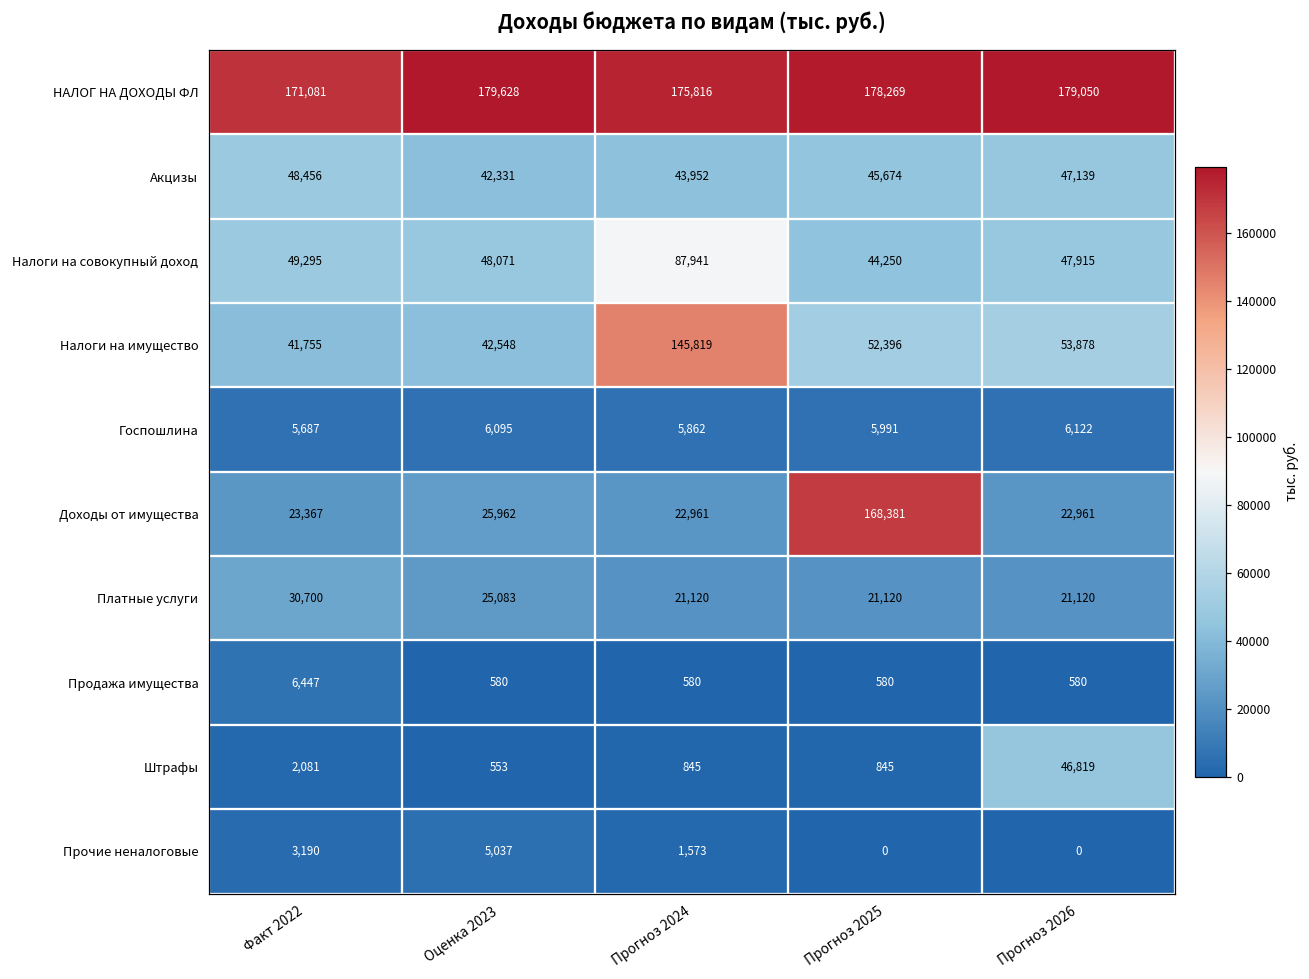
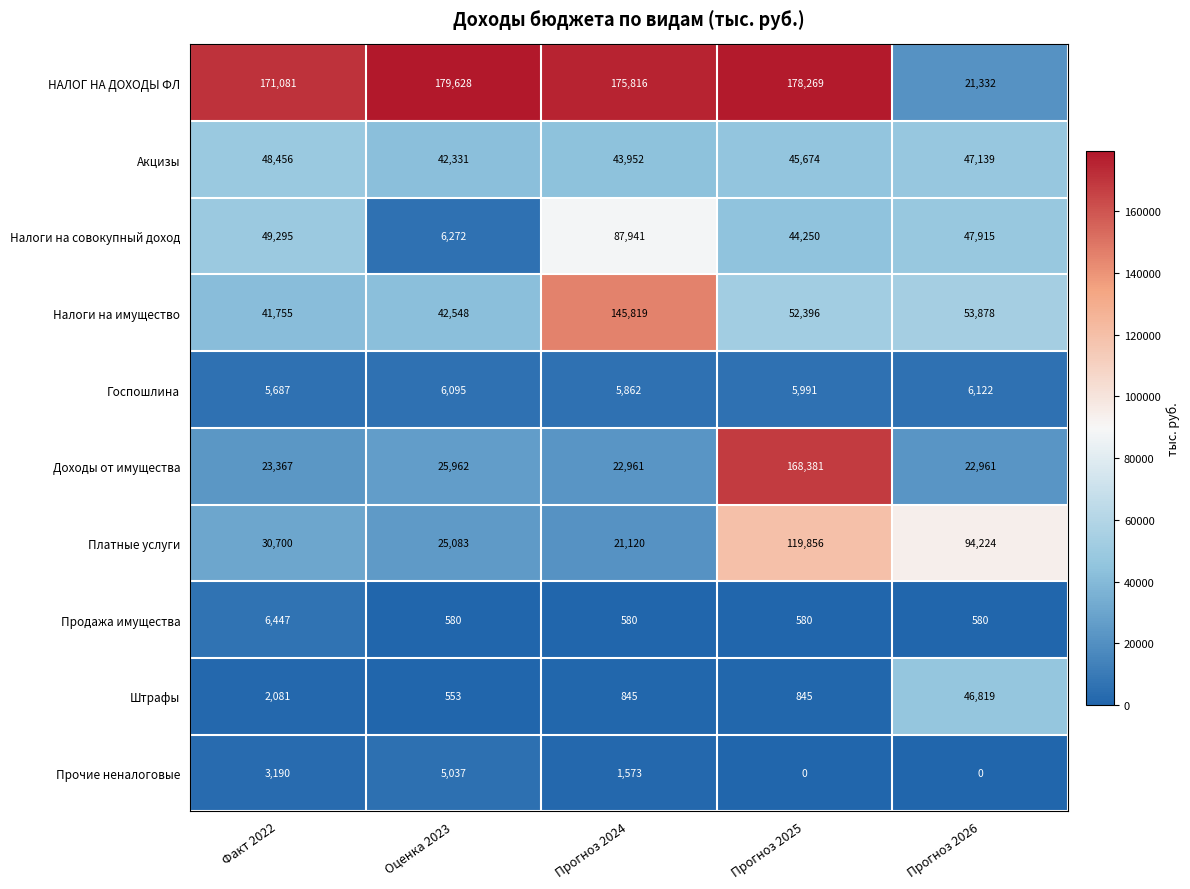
  {
    "НАЛОГ НА ДОХОДЫ ФЛ": {
      "Факт 2022": "171,081",
      "Оценка 2023": "179,628",
      "Прогноз 2024": "175,816",
      "Прогноз 2025": "178,269",
-     "Прогноз 2026": "179,050"
+     "Прогноз 2026": "21,332"
    },
    "Акцизы": {
      "Факт 2022": "48,456",
      "Оценка 2023": "42,331",
      "Прогноз 2024": "43,952",
      "Прогноз 2025": "45,674",
      "Прогноз 2026": "47,139"
    },
    "Налоги на совокупный доход": {
      "Факт 2022": "49,295",
-     "Оценка 2023": "48,071",
+     "Оценка 2023": "6,272",
      "Прогноз 2024": "87,941",
      "Прогноз 2025": "44,250",
      "Прогноз 2026": "47,915"
    },
    "Налоги на имущество": {
      "Факт 2022": "41,755",
      "Оценка 2023": "42,548",
      "Прогноз 2024": "145,819",
      "Прогноз 2025": "52,396",
      "Прогноз 2026": "53,878"
    },
    "Госпошлина": {
      "Факт 2022": "5,687",
      "Оценка 2023": "6,095",
      "Прогноз 2024": "5,862",
      "Прогноз 2025": "5,991",
      "Прогноз 2026": "6,122"
    },
    "Доходы от имущества": {
      "Факт 2022": "23,367",
      "Оценка 2023": "25,962",
      "Прогноз 2024": "22,961",
      "Прогноз 2025": "168,381",
      "Прогноз 2026": "22,961"
    },
    "Платные услуги": {
      "Факт 2022": "30,700",
      "Оценка 2023": "25,083",
      "Прогноз 2024": "21,120",
-     "Прогноз 2025": "21,120",
-     "Прогноз 2026": "21,120"
+     "Прогноз 2025": "119,856",
+     "Прогноз 2026": "94,224"
    },
    "Продажа имущества": {
      "Факт 2022": "6,447",
      "Оценка 2023": "580",
      "Прогноз 2024": "580",
      "Прогноз 2025": "580",
      "Прогноз 2026": "580"
    },
    "Штрафы": {
      "Факт 2022": "2,081",
      "Оценка 2023": "553",
      "Прогноз 2024": "845",
      "Прогноз 2025": "845",
      "Прогноз 2026": "46,819"
    },
    "Прочие неналоговые": {
      "Факт 2022": "3,190",
      "Оценка 2023": "5,037",
      "Прогноз 2024": "1,573",
      "Прогноз 2025": "0",
      "Прогноз 2026": "0"
    }
  }
